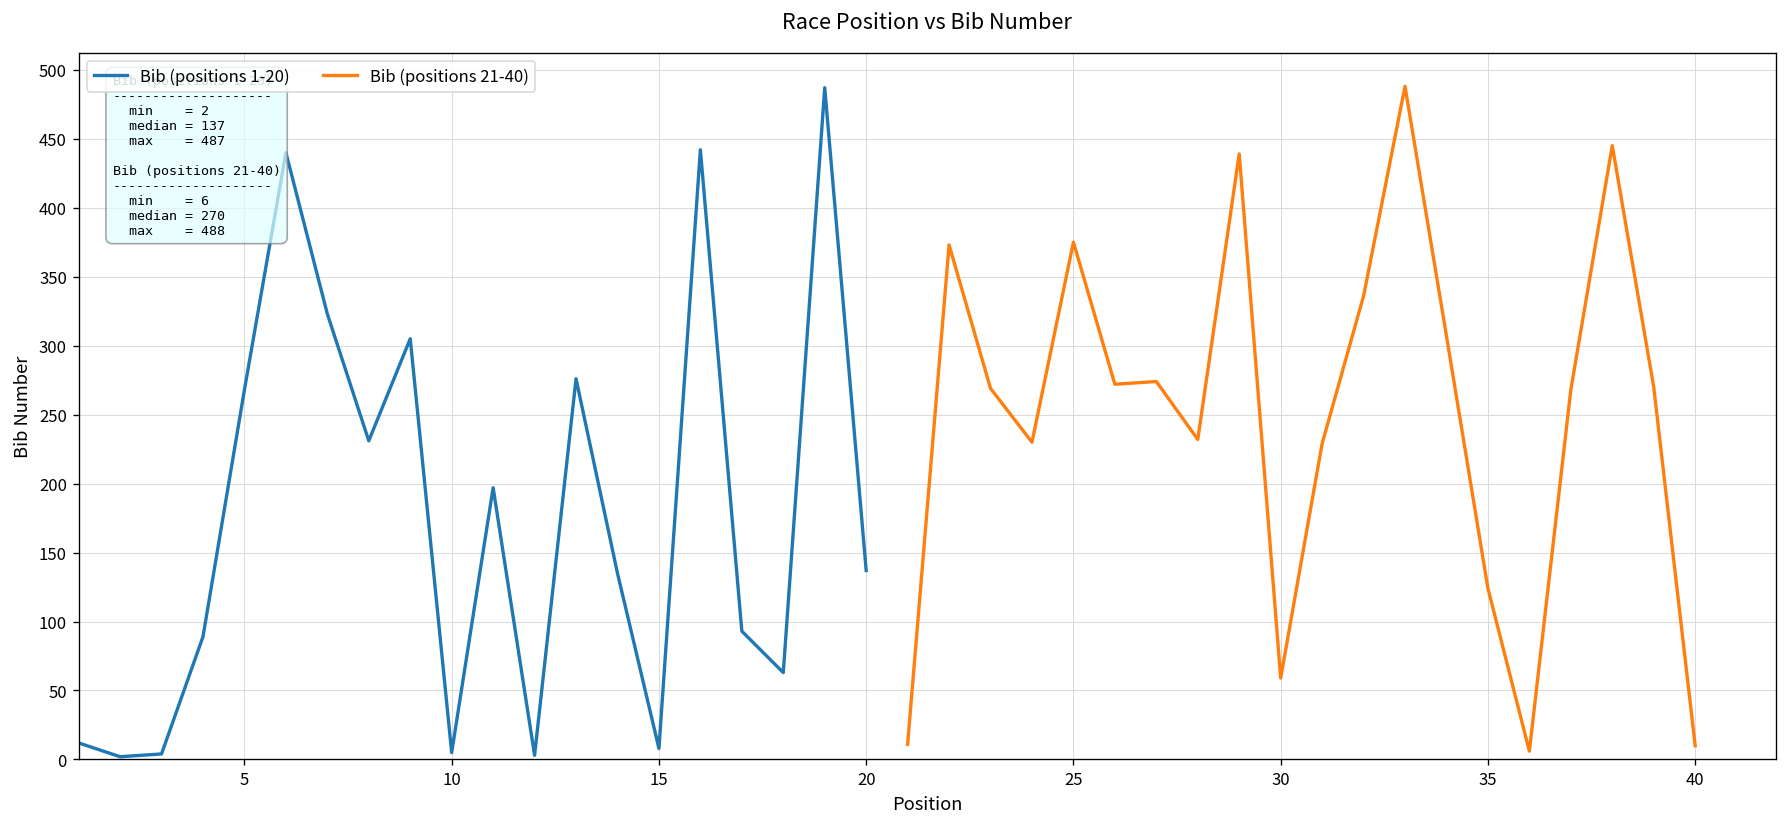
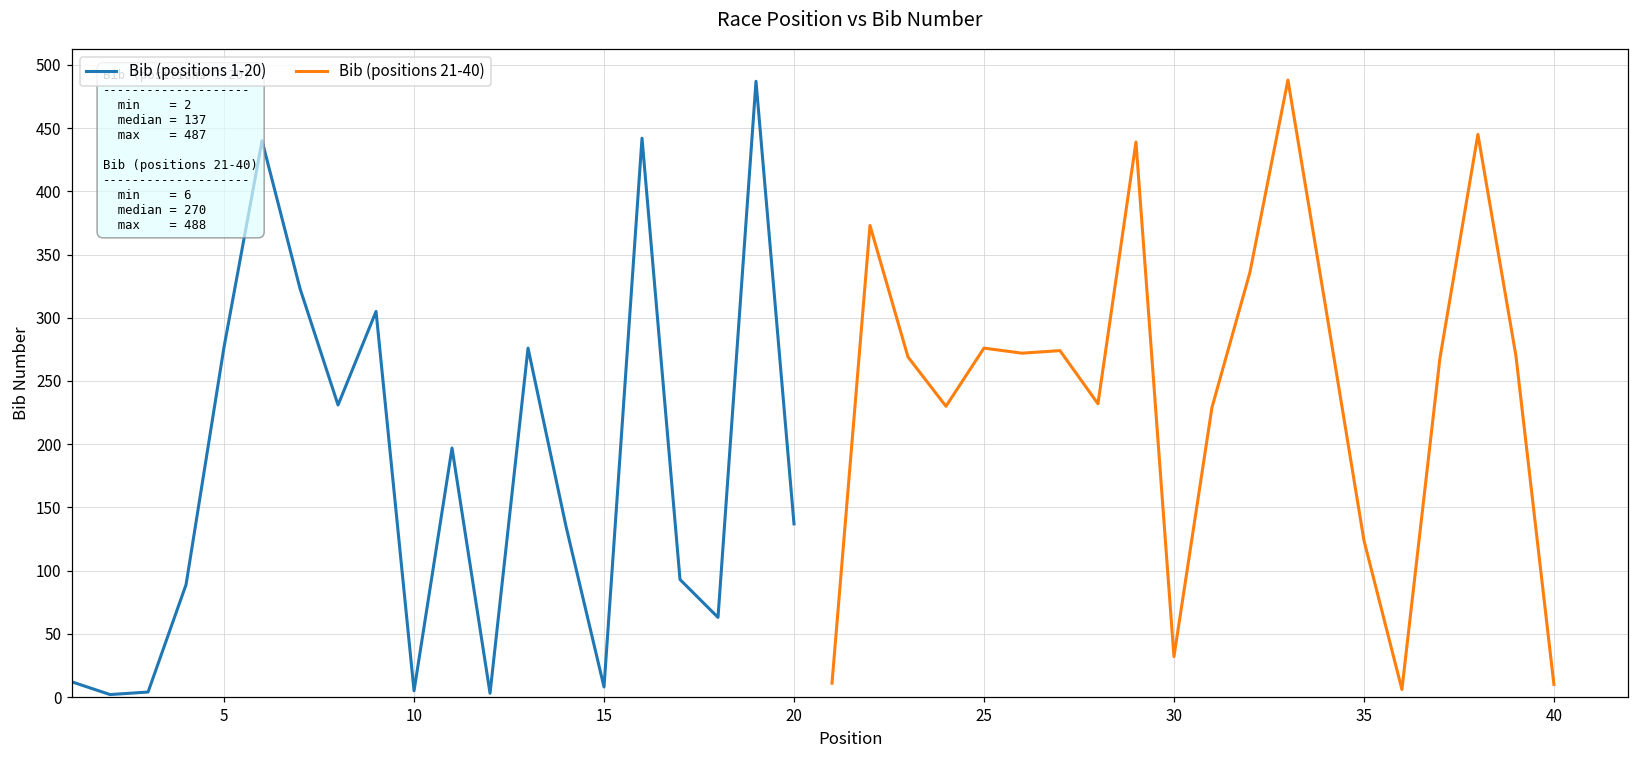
  {
    "Bib (positions 1-20)": {
-     "5": 268,
+     "5": 277,
      "10": 5,
      "15": 8,
      "20": 137
    },
    "Bib (positions 21-40)": {
-     "25": 375,
-     "30": 59,
+     "25": 276,
+     "30": 32,
      "35": 124,
      "40": 10
    }
  }
